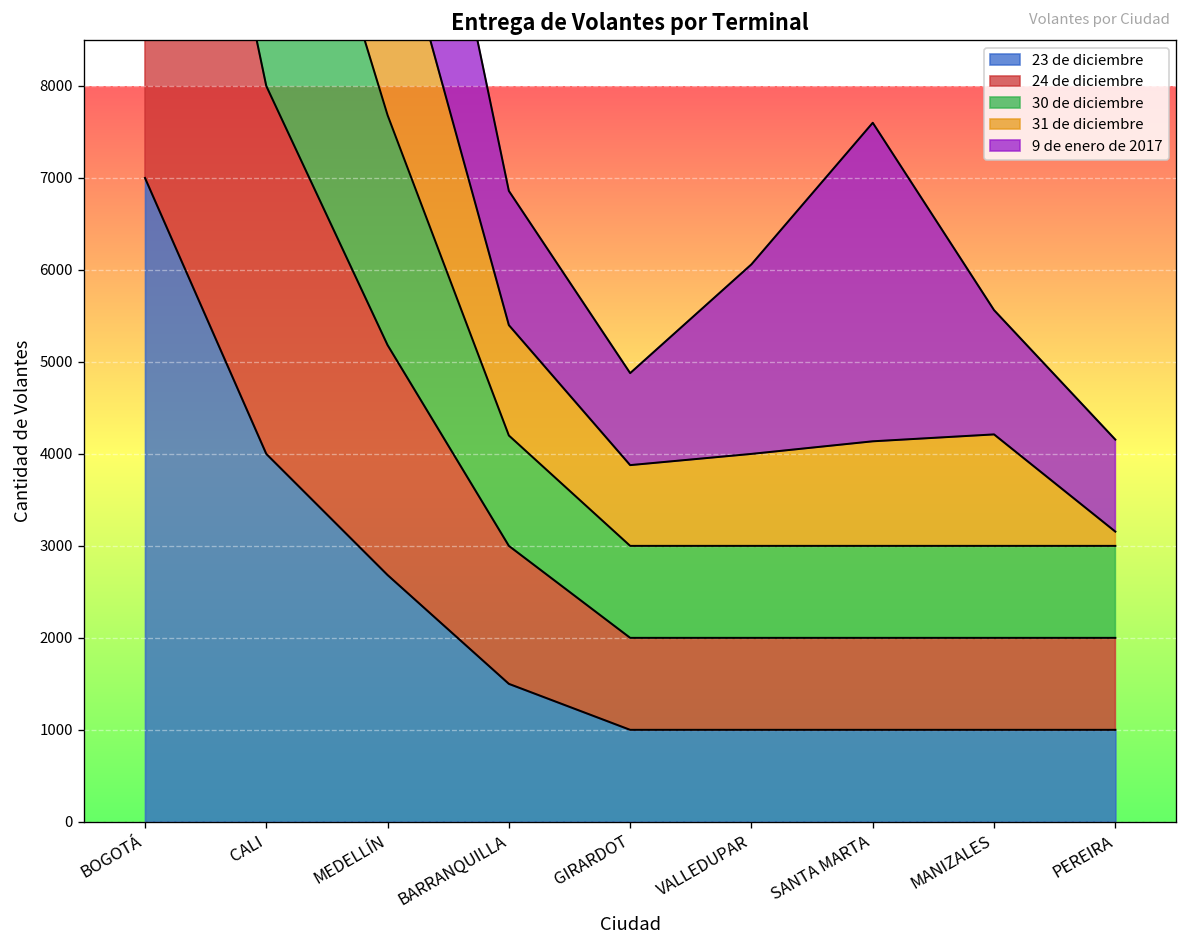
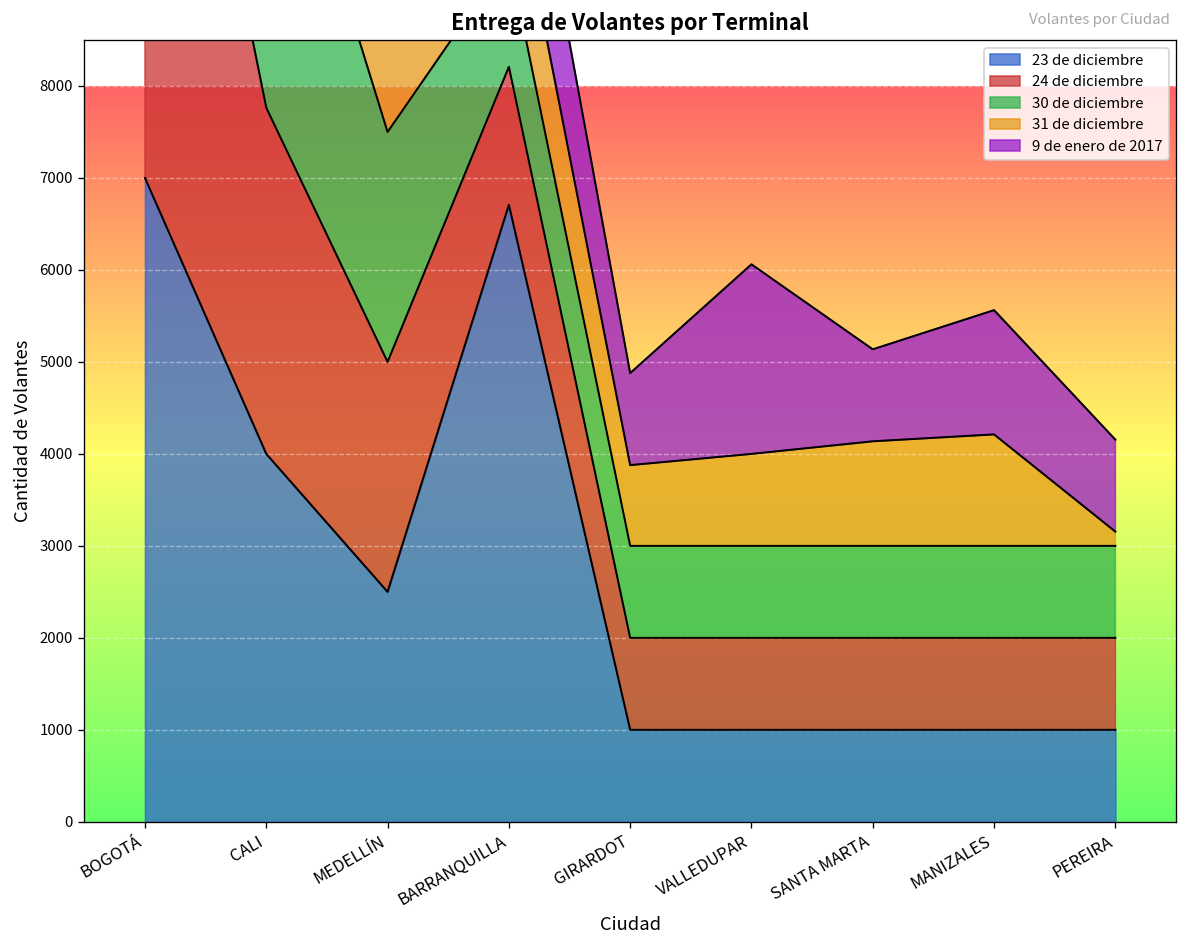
  {
    "23 de diciembre": {
      "BOGOTÁ": 7000,
      "CALI": 4000,
-     "MEDELLÍN": 2700,
-     "BARRANQUILLA": 1500,
+     "MEDELLÍN": 2500,
+     "BARRANQUILLA": 6700,
      "GIRARDOT": 1000,
      "VALLEDUPAR": 1000,
      "SANTA MARTA": 1000,
      "MANIZALES": 1000,
      "PEREIRA": 1000
    },
    "24 de diciembre": {
-     "CALI": 4000,
+     "CALI": 3800,
      "MEDELLÍN": 2500,
      "BARRANQUILLA": 1500,
      "GIRARDOT": 1000,
      "VALLEDUPAR": 1000,
      "SANTA MARTA": 1000,
      "MANIZALES": 1000,
      "PEREIRA": 1000
    },
    "30 de diciembre": {
      "MEDELLÍN": 2500,
      "GIRARDOT": 1000,
      "VALLEDUPAR": 1000,
      "SANTA MARTA": 1000,
      "MANIZALES": 1000,
      "PEREIRA": 1000
    },
    "31 de diciembre": {
      "GIRARDOT": 900,
      "VALLEDUPAR": 1000,
      "SANTA MARTA": 1100,
      "MANIZALES": 1200,
      "PEREIRA": 200
    },
    "9 de enero de 2017": {
      "GIRARDOT": 1000,
      "VALLEDUPAR": 2100,
-     "SANTA MARTA": 3500,
+     "SANTA MARTA": 1000,
      "MANIZALES": 1400,
      "PEREIRA": 1000
    }
  }
